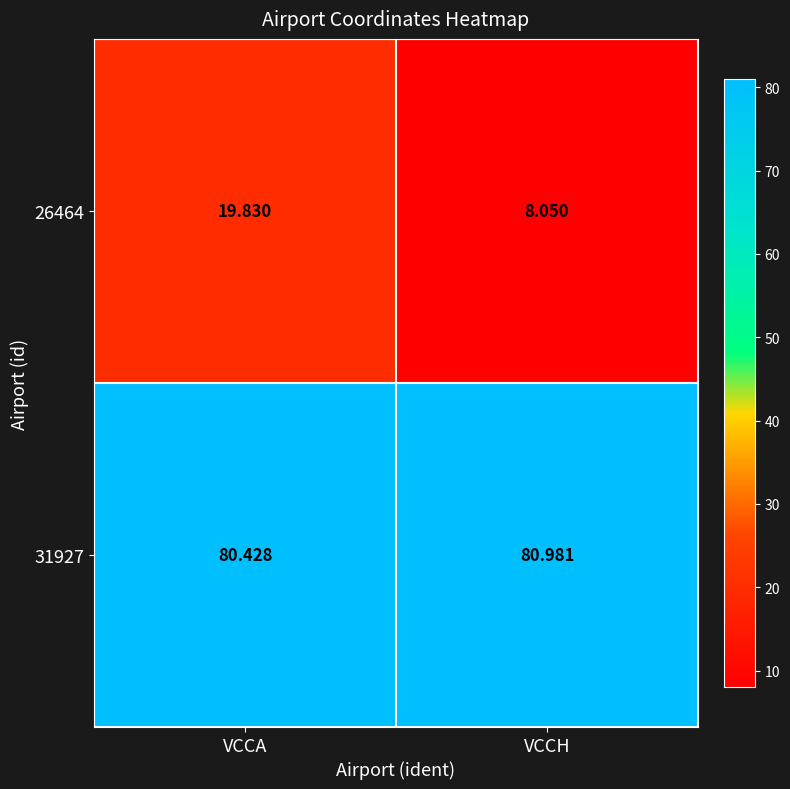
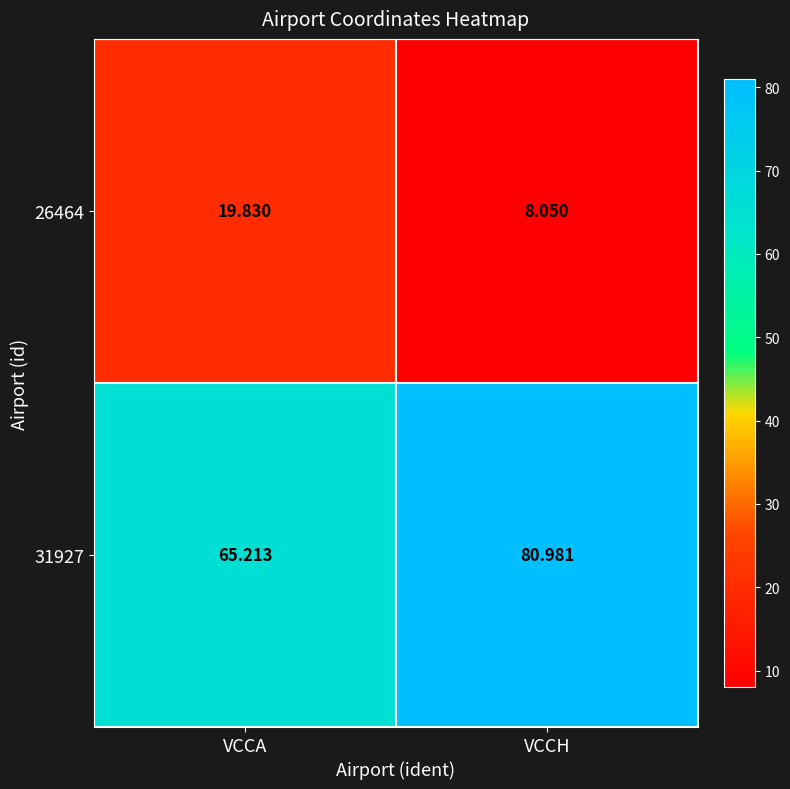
  {
    "26464": {
      "VCCA": 19.830,
      "VCCH": 8.050
    },
    "31927": {
-     "VCCA": 80.428,
+     "VCCA": 65.213,
      "VCCH": 80.981
    }
  }
